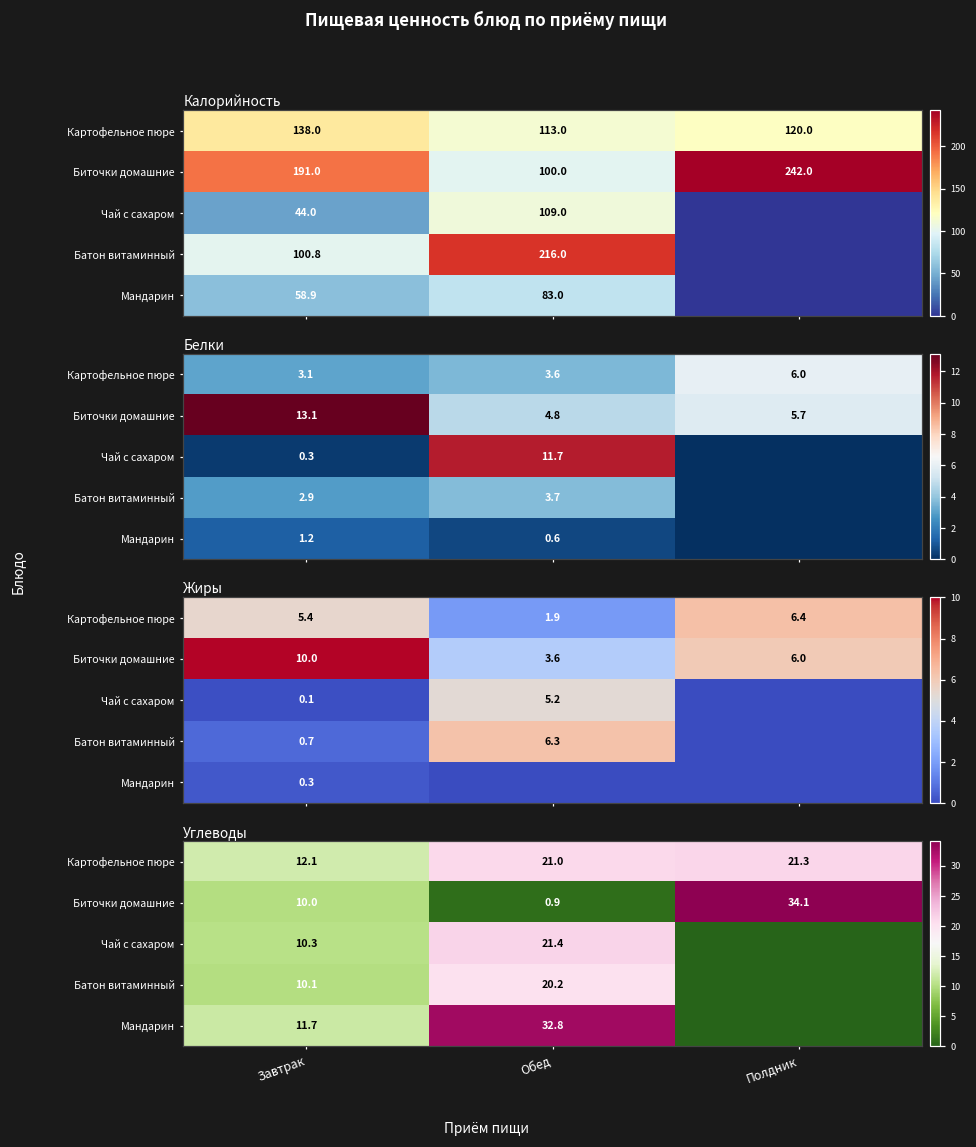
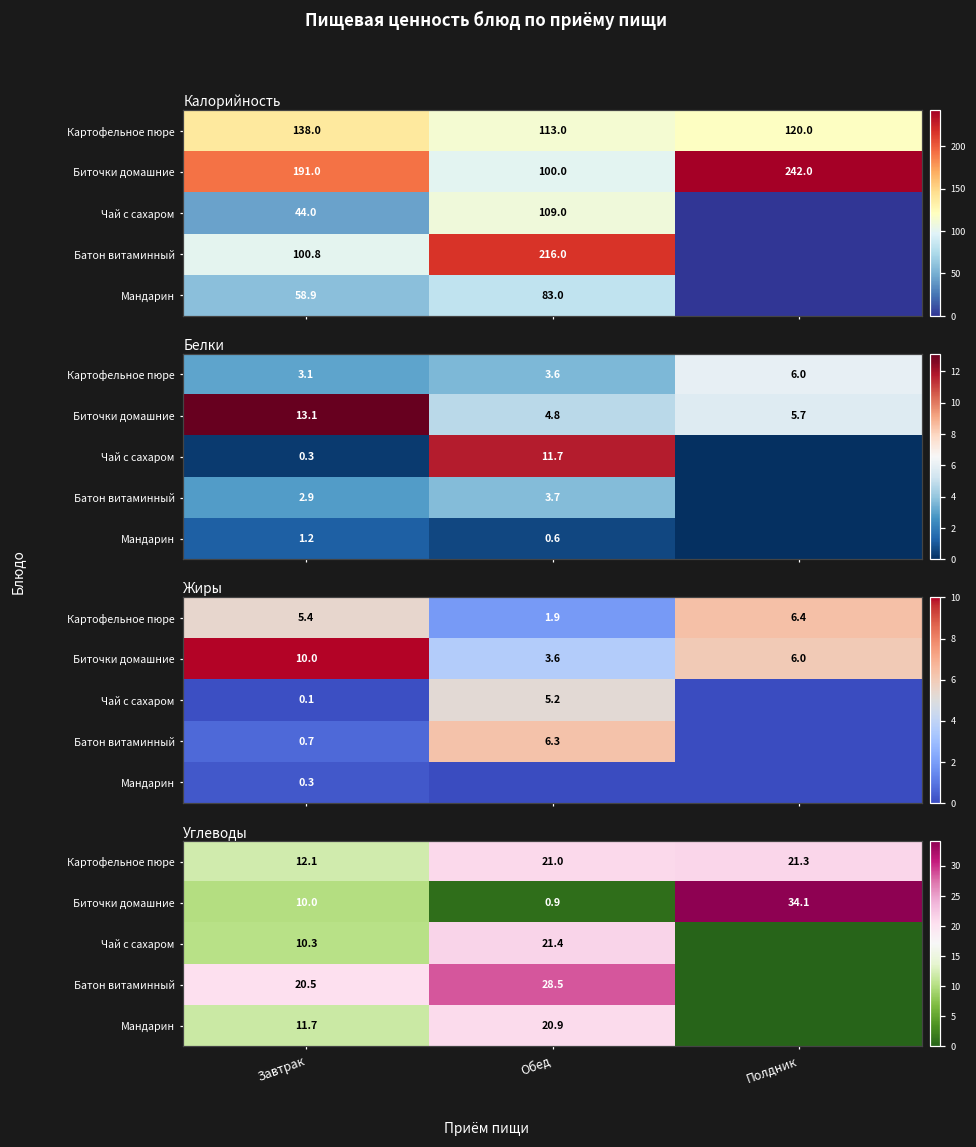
  {
    "Углеводы": {
      "Картофельное пюре": {
        "Завтрак": 12.1,
        "Обед": 21.0,
        "Полдник": 21.3
      },
      "Биточки домашние": {
        "Завтрак": 10.0,
        "Обед": 0.9,
        "Полдник": 34.1
      },
      "Чай с сахаром": {
        "Завтрак": 10.3,
        "Обед": 21.4
      },
      "Батон витаминный": {
-       "Завтрак": 10.1,
-       "Обед": 20.2
+       "Завтрак": 20.5,
+       "Обед": 28.5
      },
      "Мандарин": {
        "Завтрак": 11.7,
-       "Обед": 32.8
+       "Обед": 20.9
      }
    }
  }
